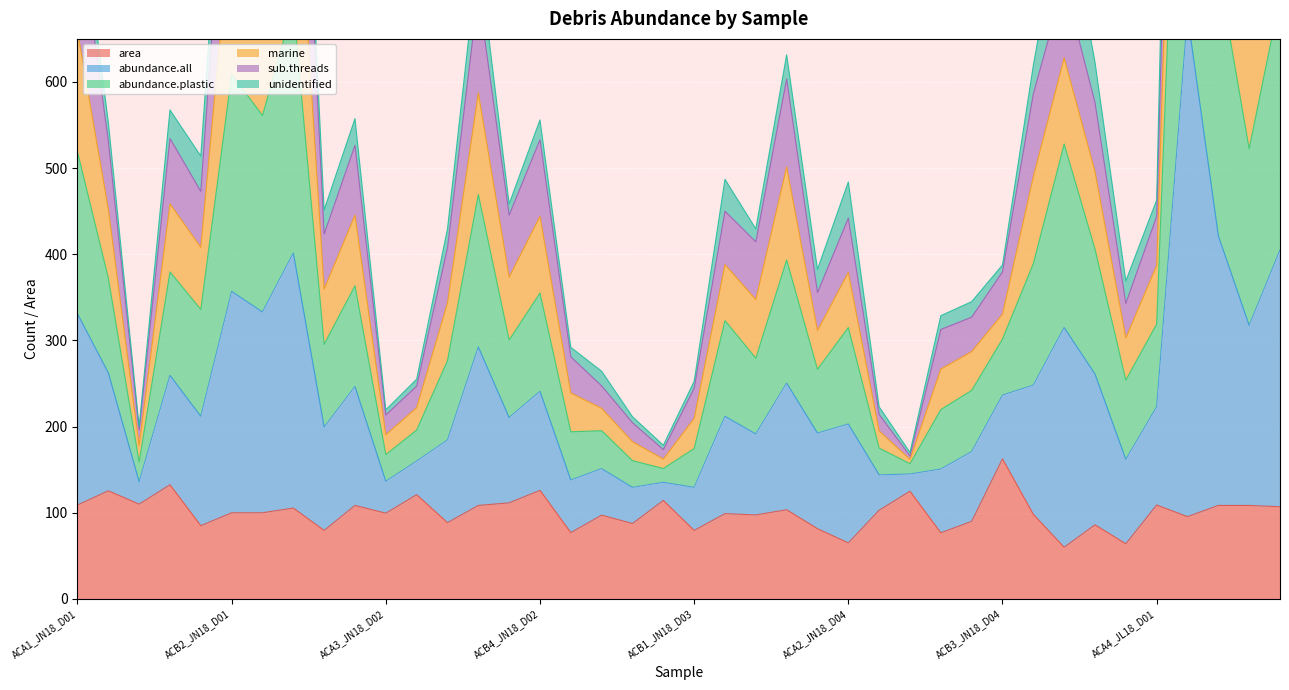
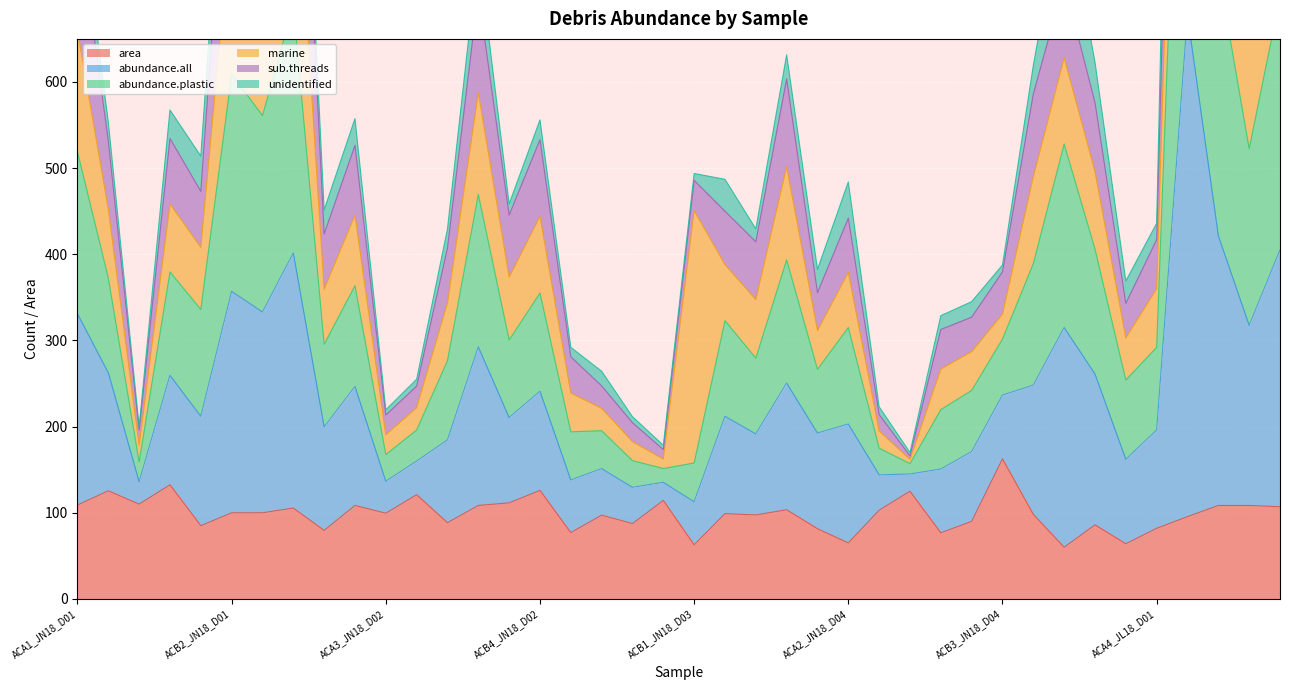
  {
    "area": {
      "ACA1_JN18_D01": 110,
      "ACB2_JN18_D01": 100,
      "ACA3_JN18_D02": 100,
      "ACB4_JN18_D02": 130,
-     "ACB1_JN18_D03": 80,
+     "ACB1_JN18_D03": 60,
      "ACA2_JN18_D04": 70,
      "ACB3_JN18_D04": 160,
-     "ACA4_JL18_D01": 110
+     "ACA4_JL18_D01": 80
    },
    "abundance.all": {
      "ACA1_JN18_D01": 220,
      "ACB2_JN18_D01": 260,
      "ACA3_JN18_D02": 40,
      "ACB4_JN18_D02": 120,
      "ACB1_JN18_D03": 50,
      "ACA2_JN18_D04": 140,
      "ACB3_JN18_D04": 70,
      "ACA4_JL18_D01": 110
    },
    "marine": {
      "ACA3_JN18_D02": 20,
      "ACB4_JN18_D02": 90,
-     "ACB1_JN18_D03": 40,
+     "ACB1_JN18_D03": 290,
      "ACA2_JN18_D04": 60,
      "ACB3_JN18_D04": 30,
      "ACA4_JL18_D01": 70
    },
    "sub.threads": {
      "ACA3_JN18_D02": 20,
      "ACB4_JN18_D02": 90,
      "ACB1_JN18_D03": 40,
      "ACA2_JN18_D04": 60,
      "ACB3_JN18_D04": 50,
      "ACA4_JL18_D01": 60
    }
  }
